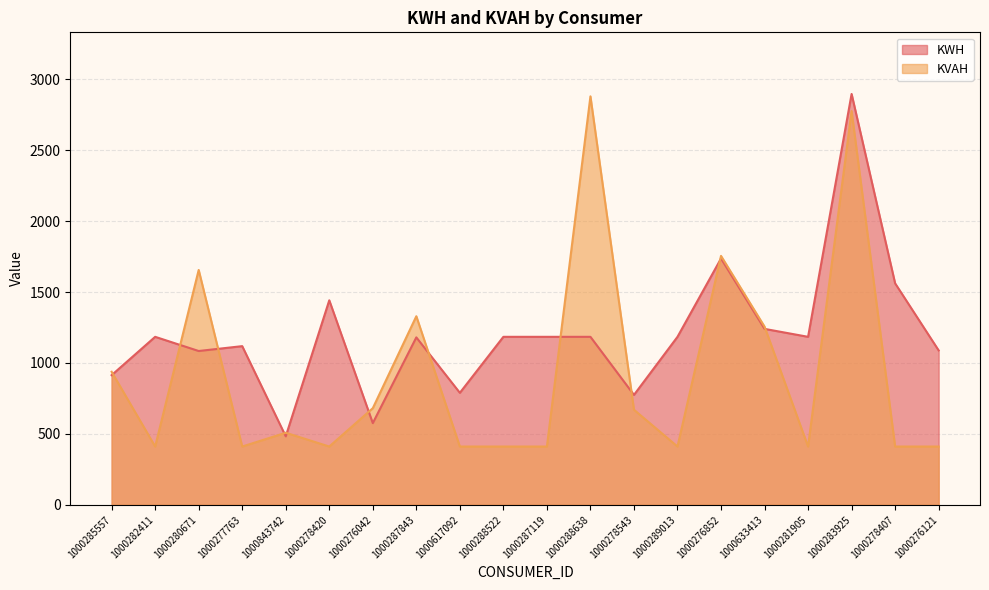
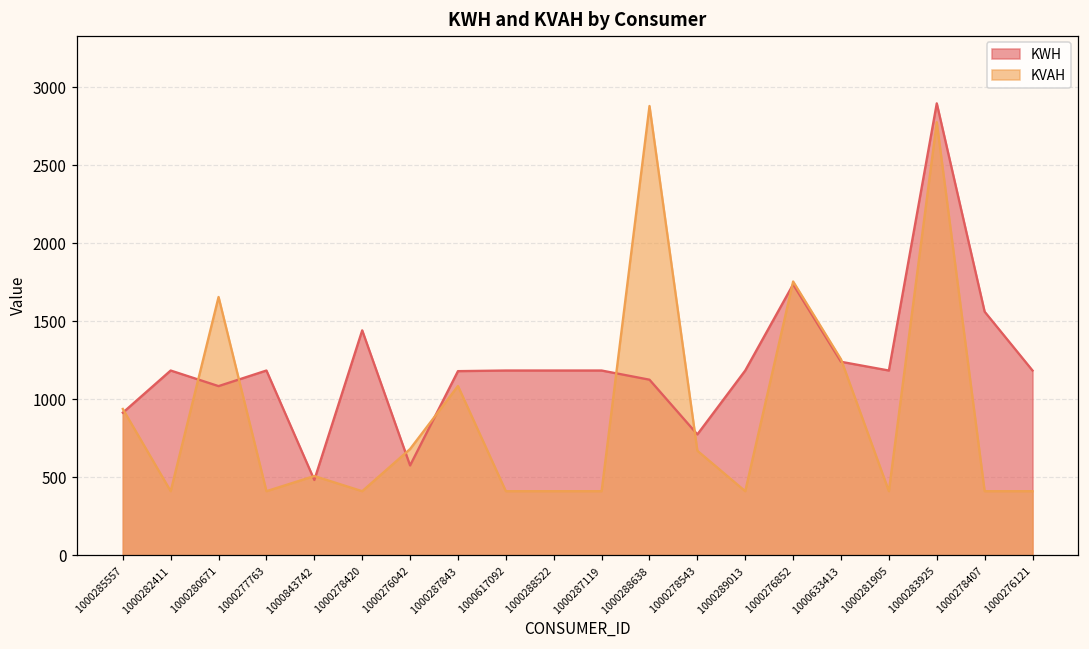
  {
    "KWH": {
      "1000285557": 910,
      "1000282411": 1180,
      "1000280671": 1080,
-     "1000277763": 1120,
+     "1000277763": 1180,
      "1000843742": 480,
      "1000278420": 1440,
      "1000276042": 580,
      "1000287843": 1180,
-     "1000617092": 790,
+     "1000617092": 1180,
      "1000288522": 1180,
      "1000287119": 1180,
-     "1000288638": 1180,
+     "1000288638": 1130,
      "1000278543": 770,
      "1000289013": 1180,
      "1000276852": 1740,
      "1000281905": 1180,
      "1000283925": 2900,
      "1000278407": 1560,
-     "1000276121": 1090
+     "1000276121": 1180
    },
    "KVAH": {
      "1000285557": 940,
      "1000282411": 410,
      "1000280671": 1660,
      "1000277763": 410,
      "1000843742": 510,
      "1000278420": 410,
      "1000276042": 680,
-     "1000287843": 1330,
+     "1000287843": 1090,
      "1000617092": 410,
      "1000288522": 410,
      "1000287119": 410,
      "1000288638": 2880,
      "1000278543": 670,
      "1000289013": 410,
      "1000276852": 1750,
      "1000281905": 410,
      "1000283925": 2780,
      "1000278407": 410,
      "1000276121": 410
    }
  }
